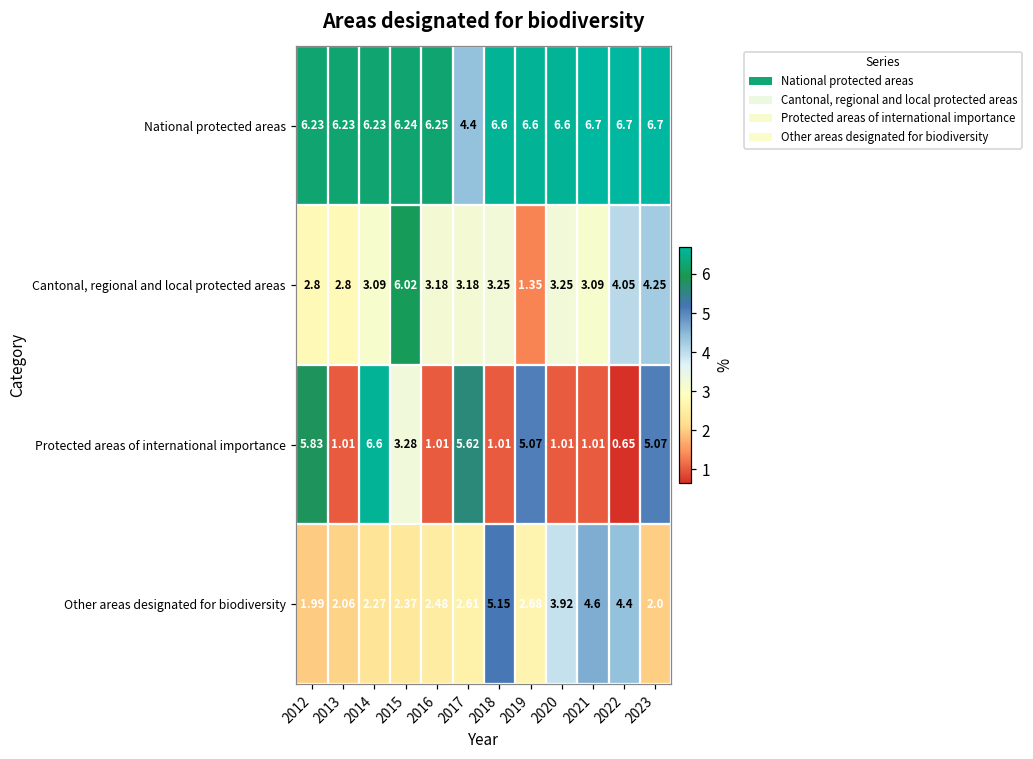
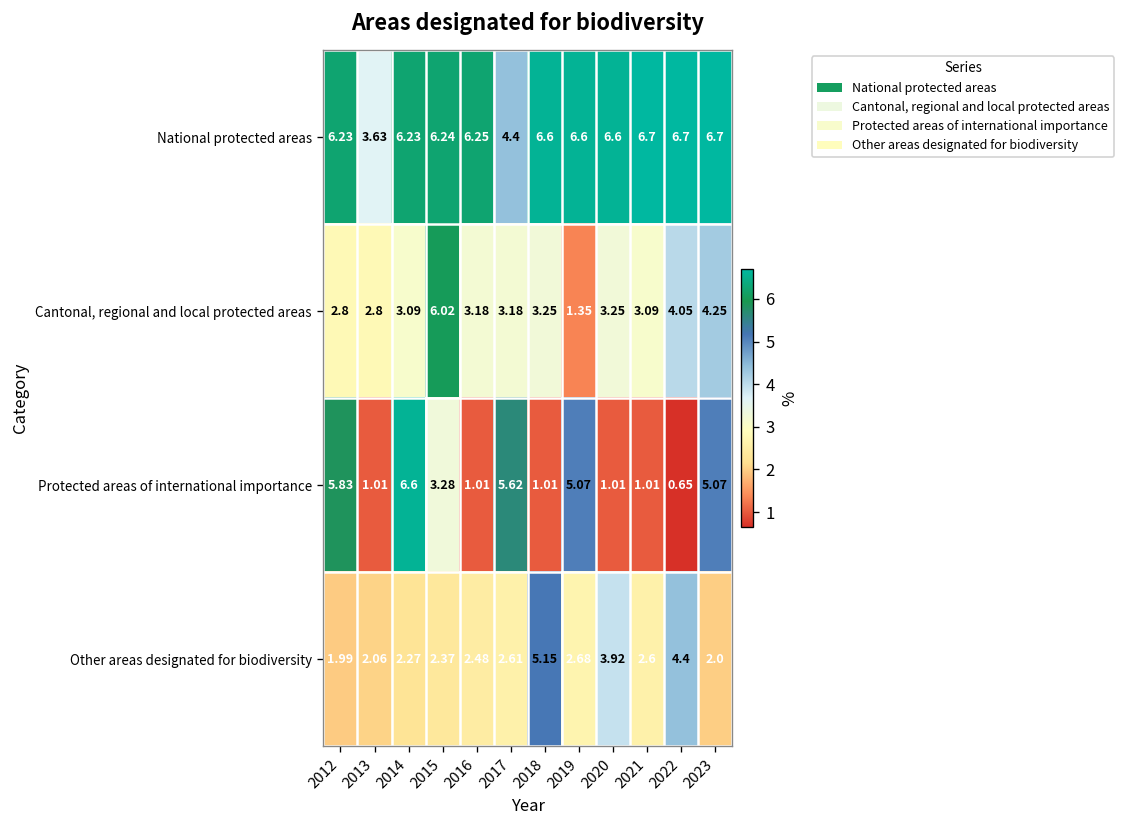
  {
    "National protected areas": {
      "2012": 6.23,
-     "2013": 6.23,
+     "2013": 3.63,
      "2014": 6.23,
      "2015": 6.24,
      "2016": 6.25,
      "2017": 4.4,
      "2018": 6.6,
      "2019": 6.6,
      "2020": 6.6,
      "2021": 6.7,
      "2022": 6.7,
      "2023": 6.7
    },
    "Cantonal, regional and local protected areas": {
      "2012": 2.8,
      "2013": 2.8,
      "2014": 3.09,
      "2015": 6.02,
      "2016": 3.18,
      "2017": 3.18,
      "2018": 3.25,
      "2019": 1.35,
      "2020": 3.25,
      "2021": 3.09,
      "2022": 4.05,
      "2023": 4.25
    },
    "Protected areas of international importance": {
      "2012": 5.83,
      "2013": 1.01,
      "2014": 6.6,
      "2015": 3.28,
      "2016": 1.01,
      "2017": 5.62,
      "2018": 1.01,
      "2019": 5.07,
      "2020": 1.01,
      "2021": 1.01,
      "2022": 0.65,
      "2023": 5.07
    },
    "Other areas designated for biodiversity": {
      "2012": 1.99,
      "2013": 2.06,
      "2014": 2.27,
      "2015": 2.37,
      "2016": 2.48,
      "2017": 2.61,
      "2018": 5.15,
      "2019": 2.68,
      "2020": 3.92,
-     "2021": 4.6,
+     "2021": 2.6,
      "2022": 4.4,
      "2023": 2.0
    }
  }
